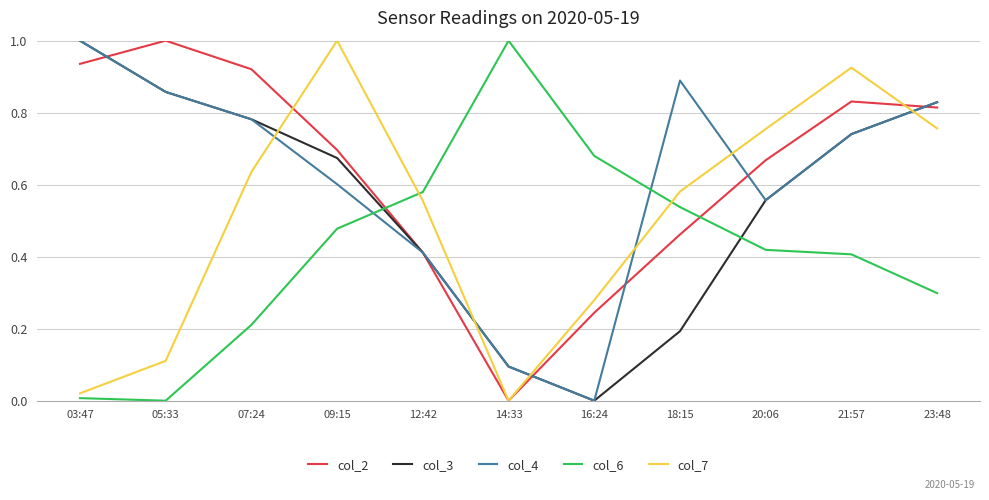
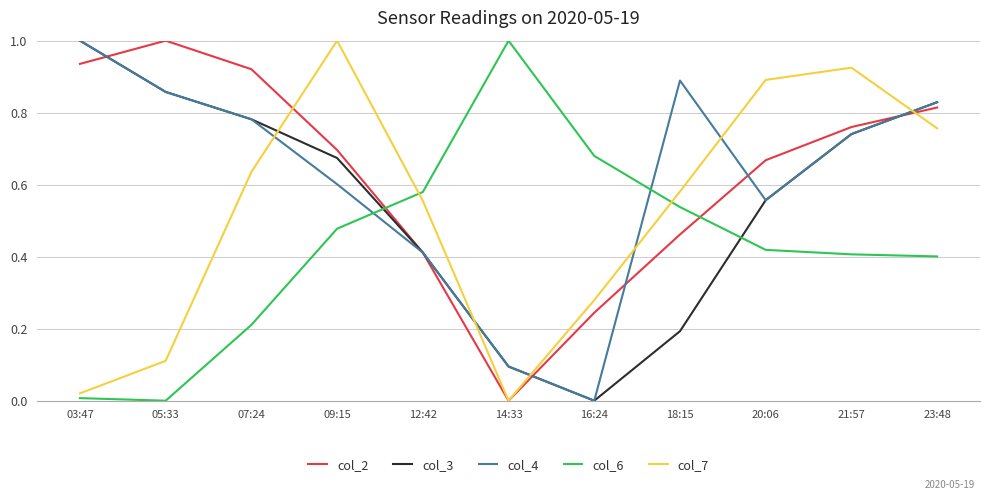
  {
    "col_2": {
      "03:47": 0.94,
      "05:33": 1.00,
      "07:24": 0.92,
      "09:15": 0.70,
      "16:24": 0.24,
      "18:15": 0.46,
      "20:06": 0.67,
-     "21:57": 0.83,
+     "21:57": 0.76,
      "23:48": 0.81
    },
    "col_3": {
      "09:15": 0.67,
      "18:15": 0.19
    },
    "col_4": {
      "09:15": 0.60,
      "18:15": 0.89
    },
    "col_6": {
      "03:47": 0.01,
      "05:33": 0.00,
      "07:24": 0.21,
      "09:15": 0.48,
      "12:42": 0.58,
      "14:33": 1.00,
      "16:24": 0.68,
      "18:15": 0.54,
      "20:06": 0.42,
      "21:57": 0.41,
-     "23:48": 0.30
+     "23:48": 0.40
    },
    "col_7": {
      "03:47": 0.02,
      "05:33": 0.11,
      "07:24": 0.64,
      "09:15": 1.00,
      "12:42": 0.56,
      "16:24": 0.28,
      "18:15": 0.58,
-     "20:06": 0.75,
+     "20:06": 0.89,
      "21:57": 0.93,
      "23:48": 0.76
    }
  }
